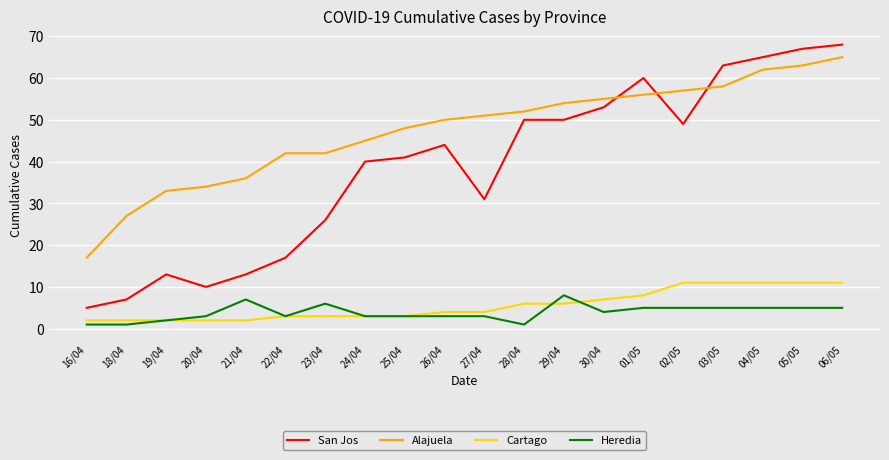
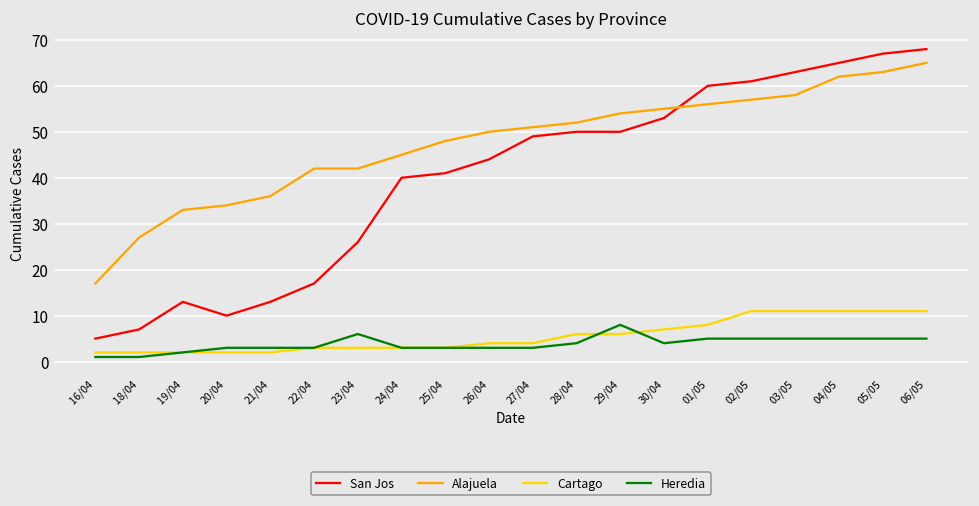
  {
    "San Jos": {
      "16/04": 5,
      "18/04": 7,
      "19/04": 13,
      "20/04": 10,
      "21/04": 13,
      "22/04": 17,
      "23/04": 26,
      "24/04": 40,
      "25/04": 41,
      "26/04": 44,
-     "27/04": 31,
+     "27/04": 49,
      "28/04": 50,
      "29/04": 50,
      "30/04": 53,
      "01/05": 60,
-     "02/05": 49,
+     "02/05": 61,
      "03/05": 63,
      "04/05": 65,
      "05/05": 67,
      "06/05": 68
    },
    "Heredia": {
      "16/04": 1,
      "18/04": 1,
      "20/04": 3,
-     "21/04": 7,
+     "21/04": 3,
      "23/04": 6,
      "26/04": 3,
      "27/04": 3,
-     "28/04": 1,
+     "28/04": 4,
      "29/04": 8,
      "30/04": 4,
      "01/05": 5,
      "02/05": 5,
      "03/05": 5,
      "04/05": 5,
      "05/05": 5,
      "06/05": 5
    }
  }
